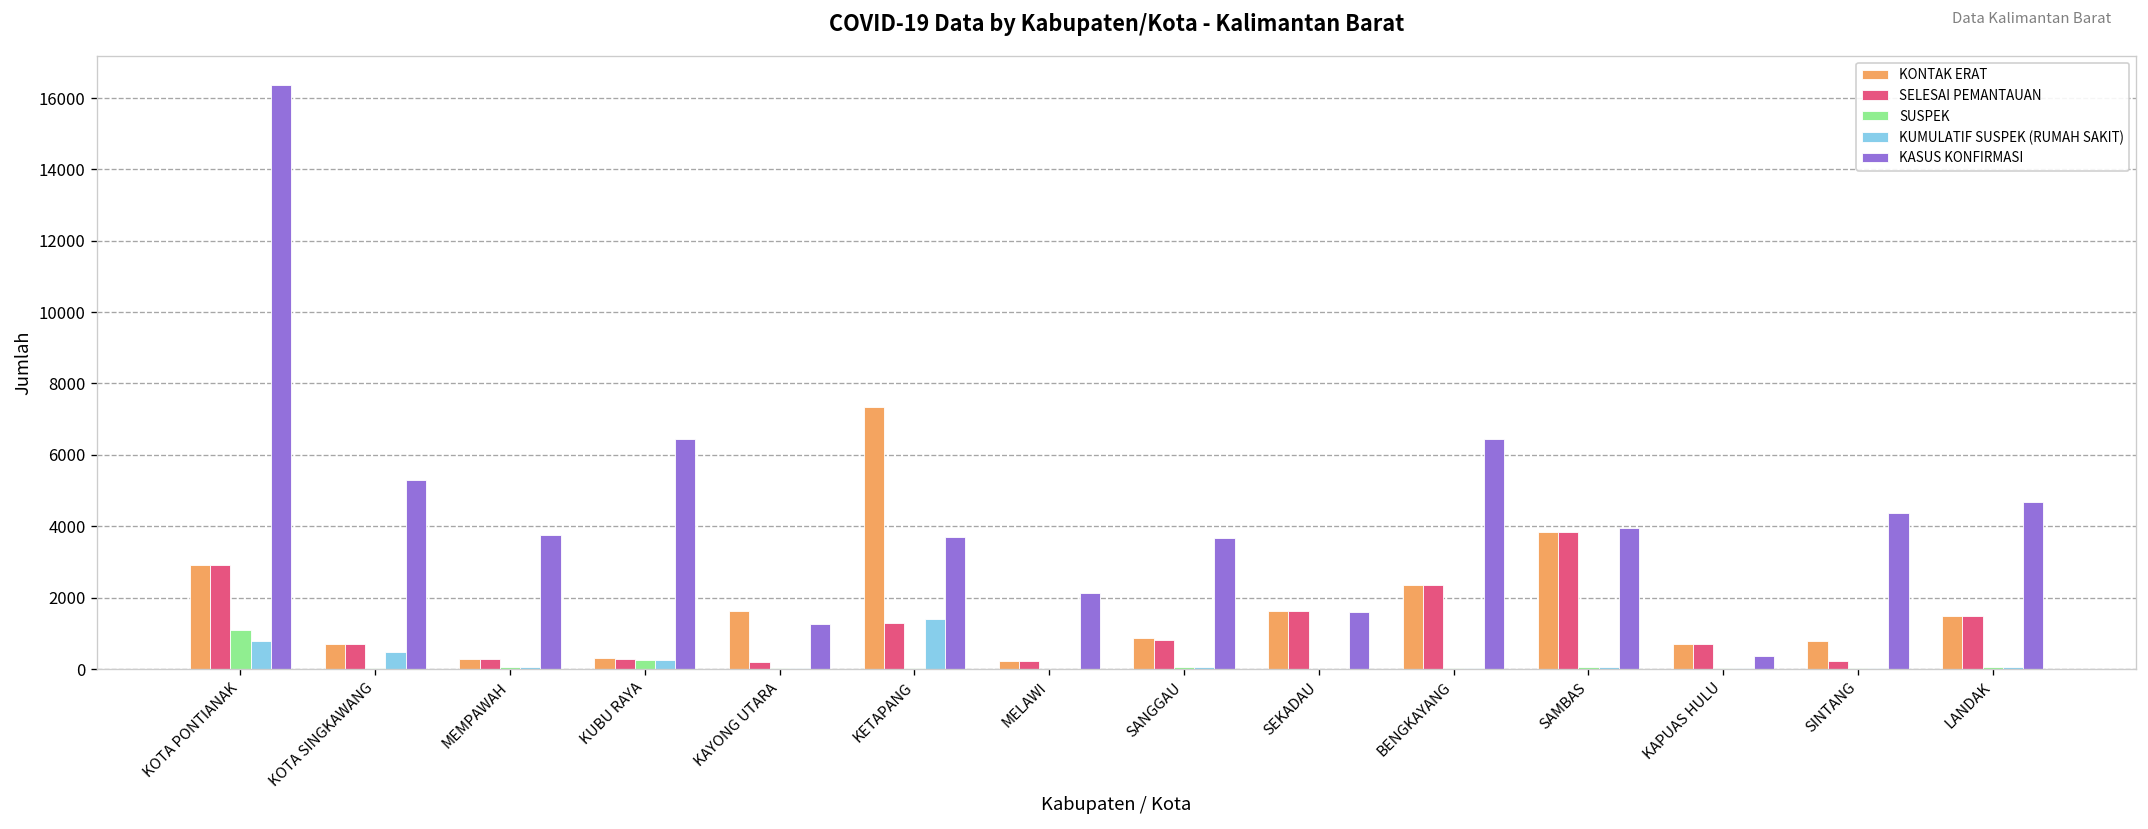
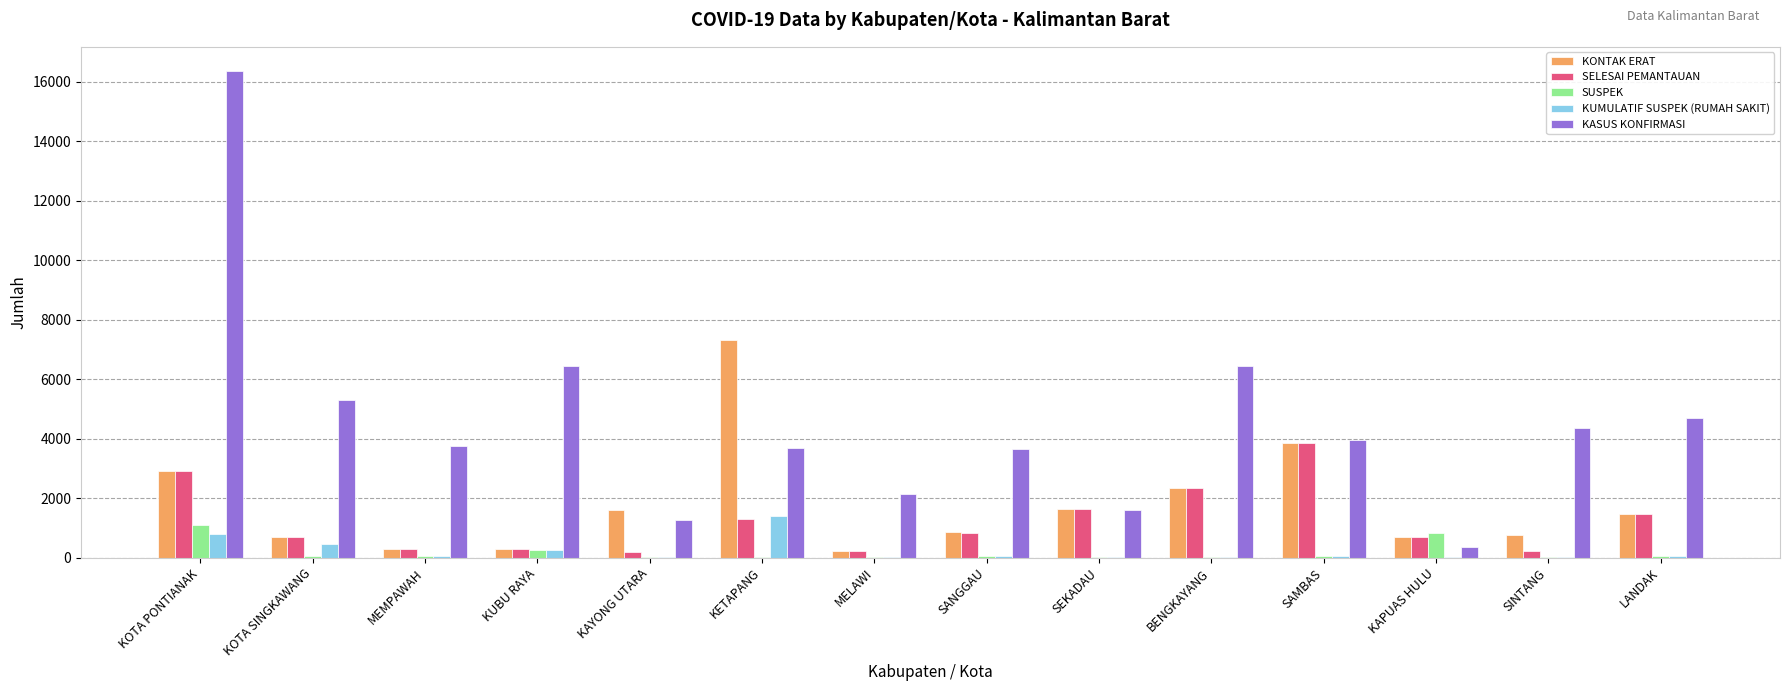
  {
    "KONTAK ERAT": {
      "KOTA PONTIANAK": 2900,
      "KOTA SINGKAWANG": 700,
      "MEMPAWAH": 300,
      "KUBU RAYA": 300,
      "KAYONG UTARA": 1600,
      "KETAPANG": 7300,
      "MELAWI": 200,
      "SANGGAU": 900,
      "SEKADAU": 1600,
      "BENGKAYANG": 2300,
      "SAMBAS": 3800,
      "KAPUAS HULU": 700,
      "SINTANG": 800,
      "LANDAK": 1500
    },
    "SELESAI PEMANTAUAN": {
      "KOTA PONTIANAK": 2900,
      "KOTA SINGKAWANG": 700,
      "MEMPAWAH": 300,
      "KUBU RAYA": 300,
      "KAYONG UTARA": 200,
      "KETAPANG": 1300,
      "MELAWI": 200,
      "SANGGAU": 800,
      "SEKADAU": 1600,
      "BENGKAYANG": 2300,
      "SAMBAS": 3800,
      "KAPUAS HULU": 700,
      "SINTANG": 200,
      "LANDAK": 1500
    },
    "SUSPEK": {
      "KOTA PONTIANAK": 1100,
      "KUBU RAYA": 200,
-     "KAPUAS HULU": 0
+     "KAPUAS HULU": 800
    },
    "KUMULATIF SUSPEK (RUMAH SAKIT)": {
      "KOTA PONTIANAK": 800,
      "KOTA SINGKAWANG": 500,
      "KUBU RAYA": 200,
      "KETAPANG": 1400
    },
    "KASUS KONFIRMASI": {
      "KOTA PONTIANAK": 16400,
      "KOTA SINGKAWANG": 5300,
      "MEMPAWAH": 3700,
      "KUBU RAYA": 6400,
      "KAYONG UTARA": 1300,
      "KETAPANG": 3700,
      "MELAWI": 2100,
      "SANGGAU": 3700,
      "SEKADAU": 1600,
      "BENGKAYANG": 6400,
      "SAMBAS": 4000,
      "KAPUAS HULU": 400,
      "SINTANG": 4400,
      "LANDAK": 4700
    }
  }
